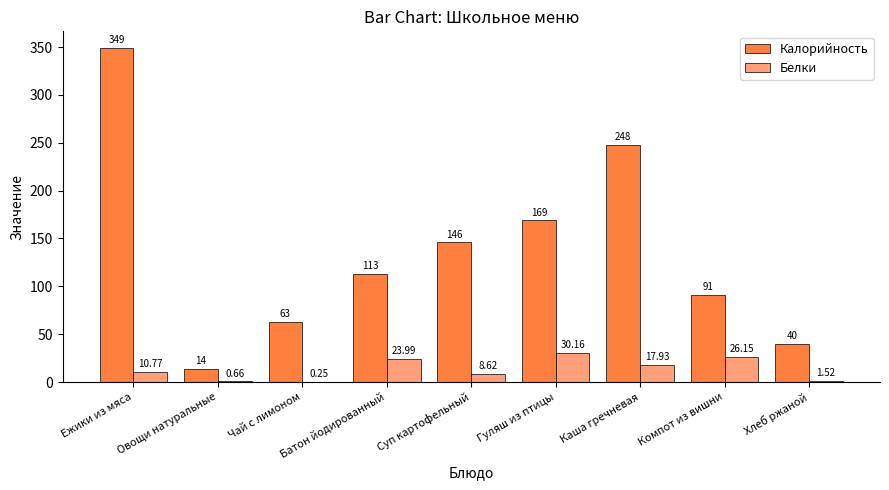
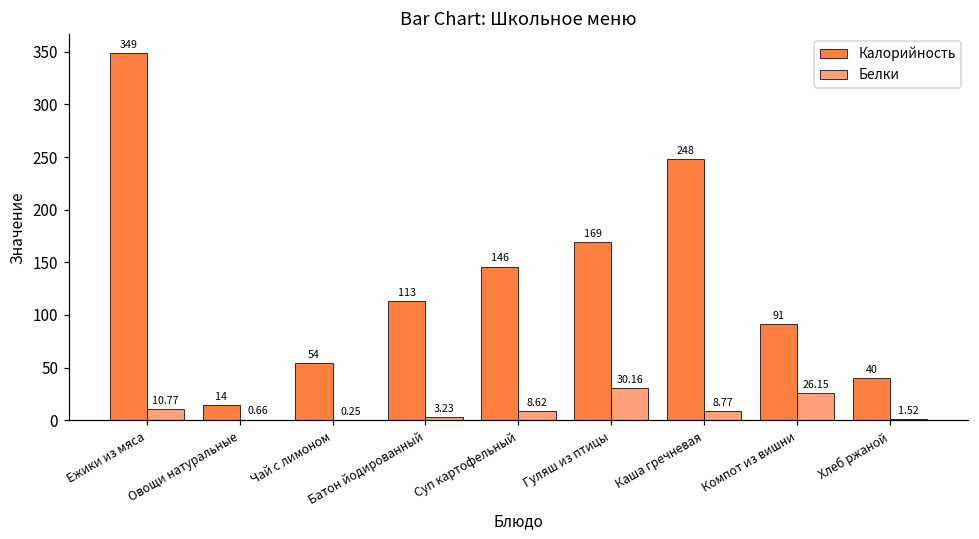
  {
    "Калорийность": {
      "Ежики из мяса": 349,
      "Овощи натуральные": 14,
-     "Чай с лимоном": 63,
+     "Чай с лимоном": 54,
      "Батон йодированный": 113,
      "Суп картофельный": 146,
      "Гуляш из птицы": 169,
      "Каша гречневая": 248,
      "Компот из вишни": 91,
      "Хлеб ржаной": 40
    },
    "Белки": {
      "Ежики из мяса": 10.77,
      "Овощи натуральные": 0.66,
      "Чай с лимоном": 0.25,
-     "Батон йодированный": 23.99,
+     "Батон йодированный": 3.23,
      "Суп картофельный": 8.62,
      "Гуляш из птицы": 30.16,
-     "Каша гречневая": 17.93,
+     "Каша гречневая": 8.77,
      "Компот из вишни": 26.15,
      "Хлеб ржаной": 1.52
    }
  }
